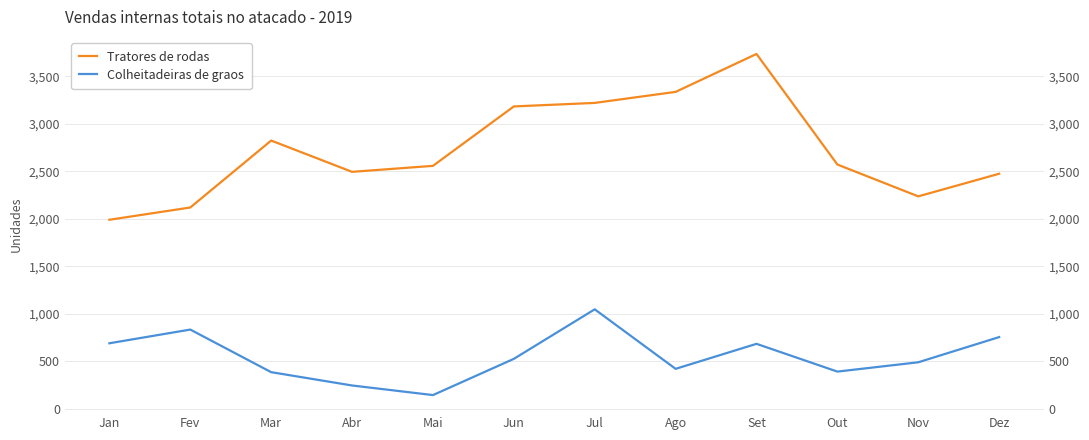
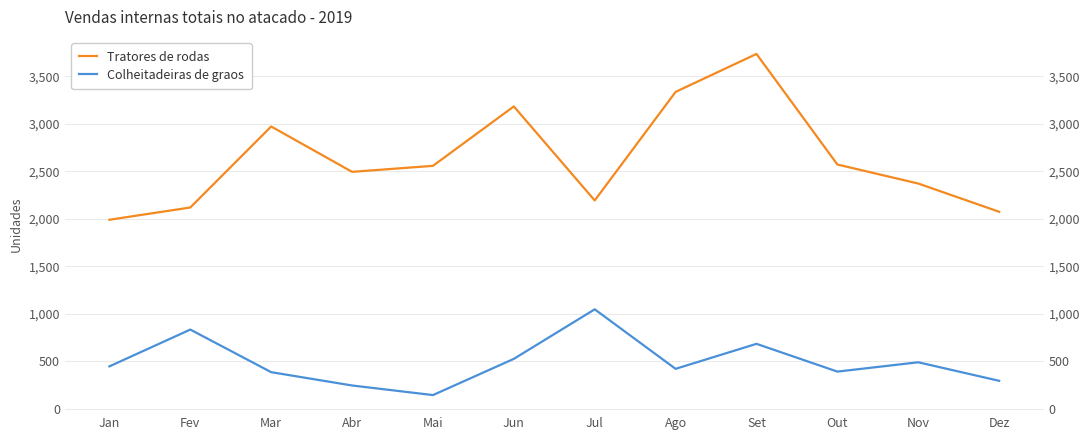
  {
    "Tratores de rodas": {
      "Jan": "2,000",
      "Fev": "2,100",
-     "Mar": "2,800",
+     "Mar": "3,000",
      "Abr": "2,500",
      "Mai": "2,600",
      "Jun": "3,200",
-     "Jul": "3,200",
+     "Jul": "2,200",
      "Ago": "3,300",
      "Set": "3,700",
      "Out": "2,600",
-     "Nov": "2,200",
-     "Dez": "2,500"
+     "Nov": "2,400",
+     "Dez": "2,100"
    },
    "Colheitadeiras de graos": {
-     "Jan": "700",
+     "Jan": "400",
      "Fev": "800",
      "Mar": "400",
      "Abr": "200",
      "Mai": "100",
      "Jun": "500",
      "Jul": "1,000",
      "Ago": "400",
      "Set": "700",
      "Out": "400",
      "Nov": "500",
-     "Dez": "800"
+     "Dez": "300"
    }
  }
